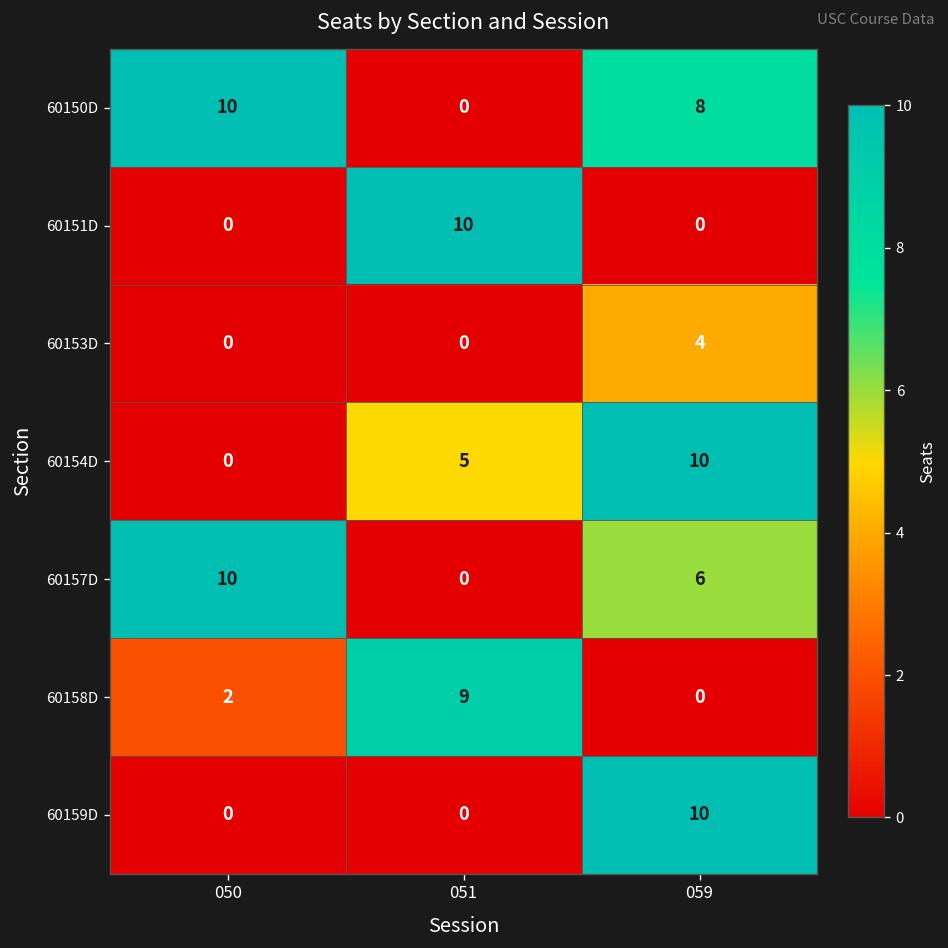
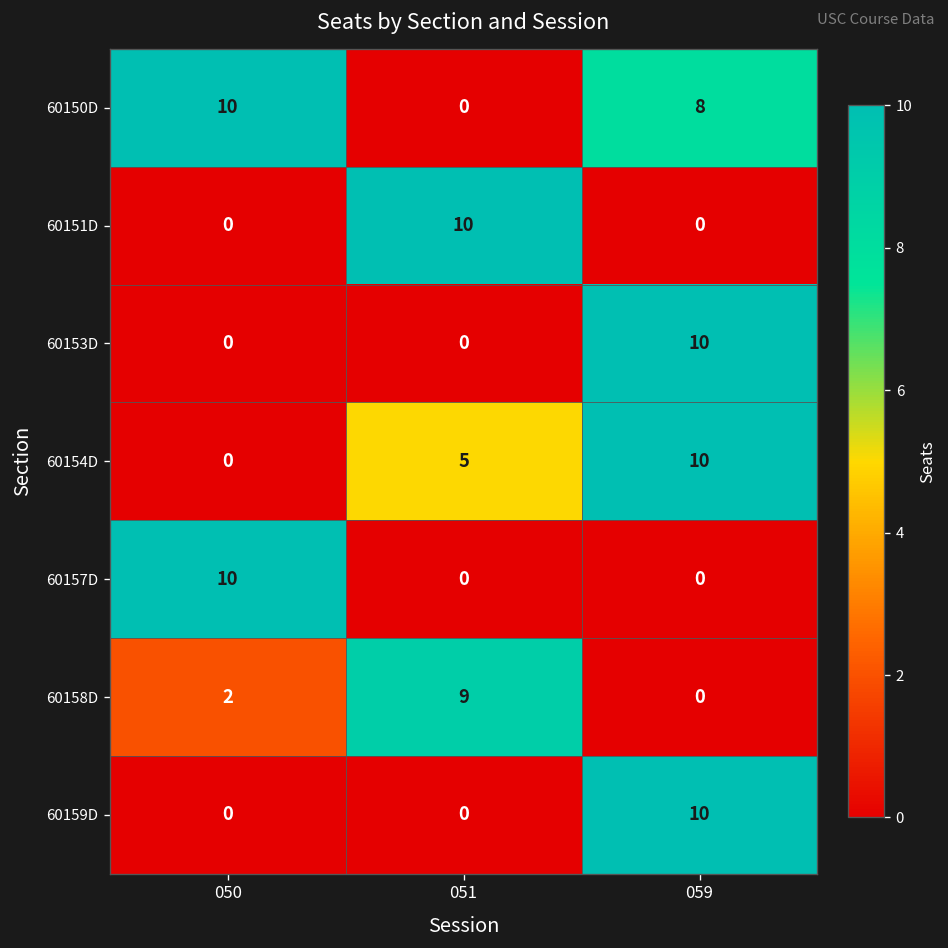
  {
    "60150D": {
      "050": 10,
      "051": 0,
      "059": 8
    },
    "60151D": {
      "050": 0,
      "051": 10,
      "059": 0
    },
    "60153D": {
      "050": 0,
      "051": 0,
-     "059": 4
+     "059": 10
    },
    "60154D": {
      "050": 0,
      "051": 5,
      "059": 10
    },
    "60157D": {
      "050": 10,
      "051": 0,
-     "059": 6
+     "059": 0
    },
    "60158D": {
      "050": 2,
      "051": 9,
      "059": 0
    },
    "60159D": {
      "050": 0,
      "051": 0,
      "059": 10
    }
  }
